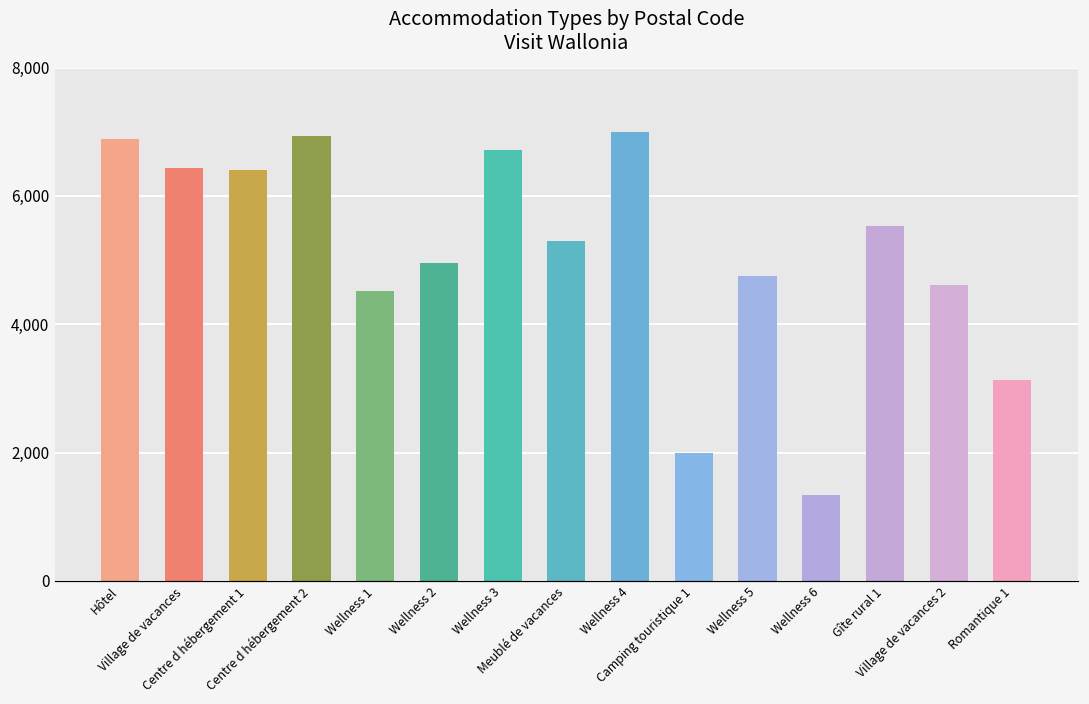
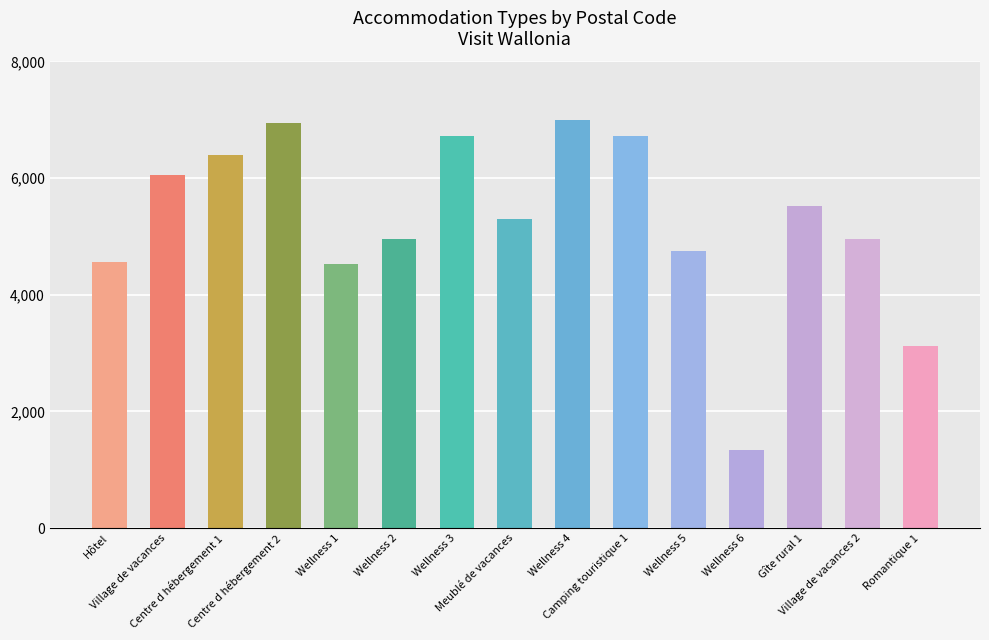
  {
-   "Hôtel": "6,900",
-   "Village de vacances": "6,400",
+   "Hôtel": "4,600",
+   "Village de vacances": "6,100",
    "Centre d hébergement 1": "6,400",
    "Centre d hébergement 2": "6,900",
    "Wellness 1": "4,500",
    "Wellness 2": "5,000",
    "Wellness 3": "6,700",
    "Meublé de vacances": "5,300",
    "Wellness 4": "7,000",
-   "Camping touristique 1": "2,000",
+   "Camping touristique 1": "6,700",
    "Wellness 5": "4,800",
    "Wellness 6": "1,300",
    "Gîte rural 1": "5,500",
-   "Village de vacances 2": "4,600",
+   "Village de vacances 2": "5,000",
    "Romantique 1": "3,100"
  }
